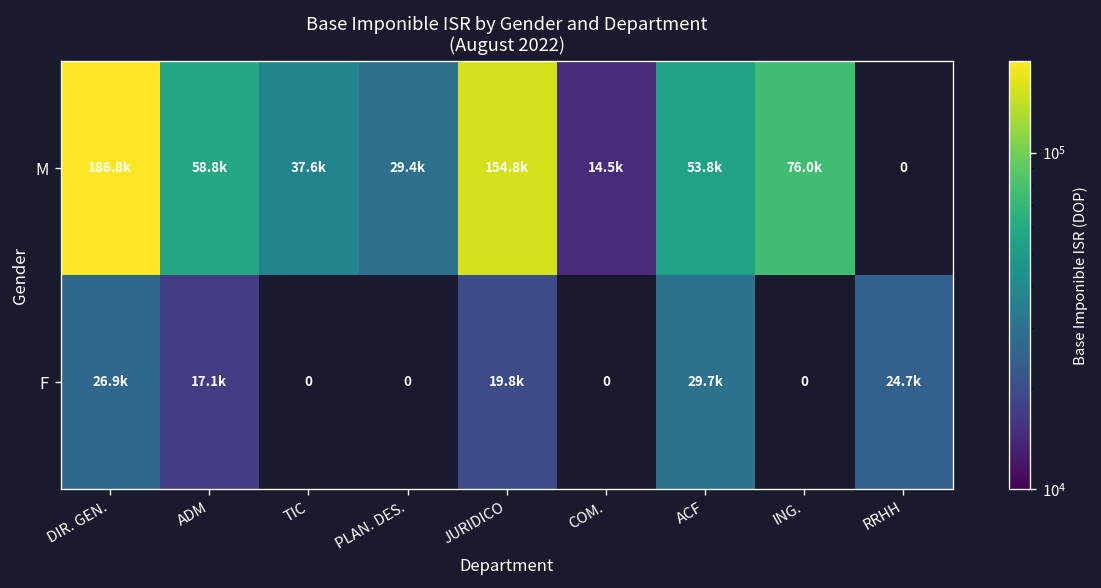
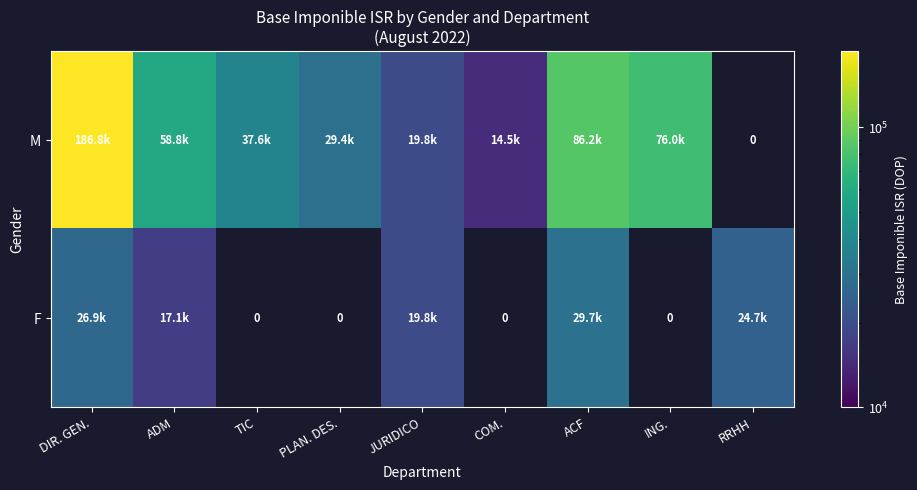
  {
    "M": {
      "DIR. GEN.": "186.8k",
      "ADM": "58.8k",
      "TIC": "37.6k",
      "PLAN. DES.": "29.4k",
-     "JURIDICO": "154.8k",
+     "JURIDICO": "19.8k",
      "COM.": "14.5k",
-     "ACF": "53.8k",
+     "ACF": "86.2k",
      "ING.": "76.0k"
    },
    "F": {
      "DIR. GEN.": "26.9k",
      "ADM": "17.1k",
      "JURIDICO": "19.8k",
      "ACF": "29.7k",
      "RRHH": "24.7k"
    }
  }
